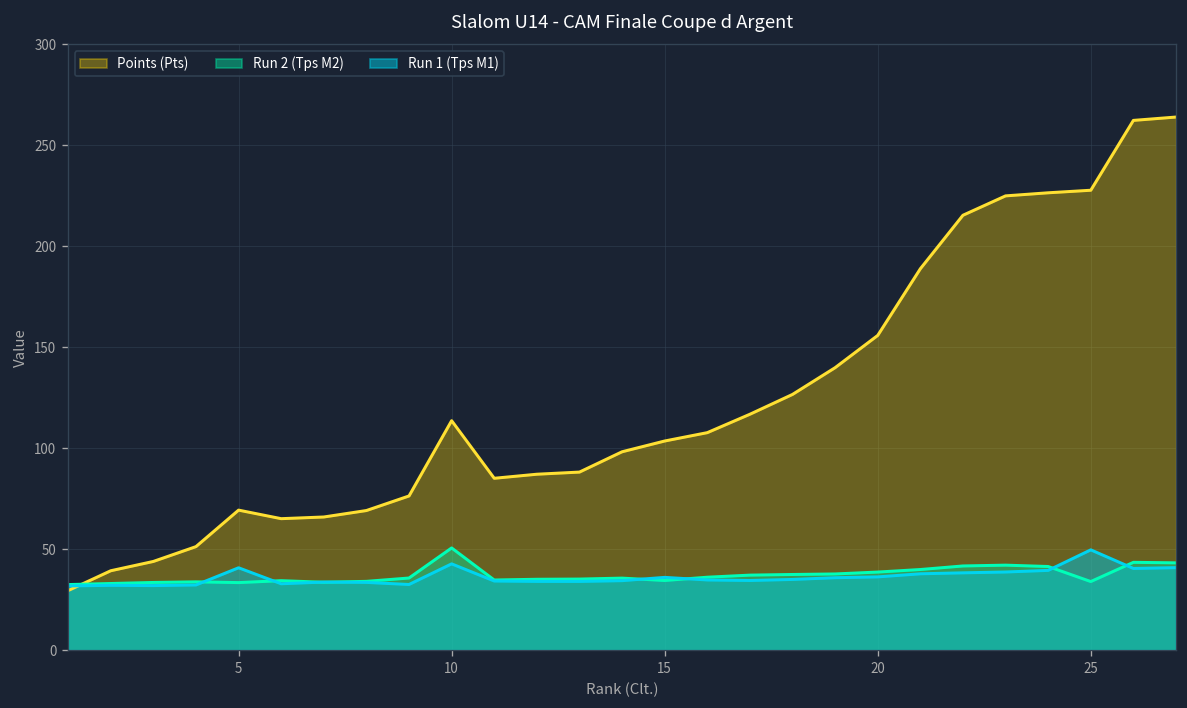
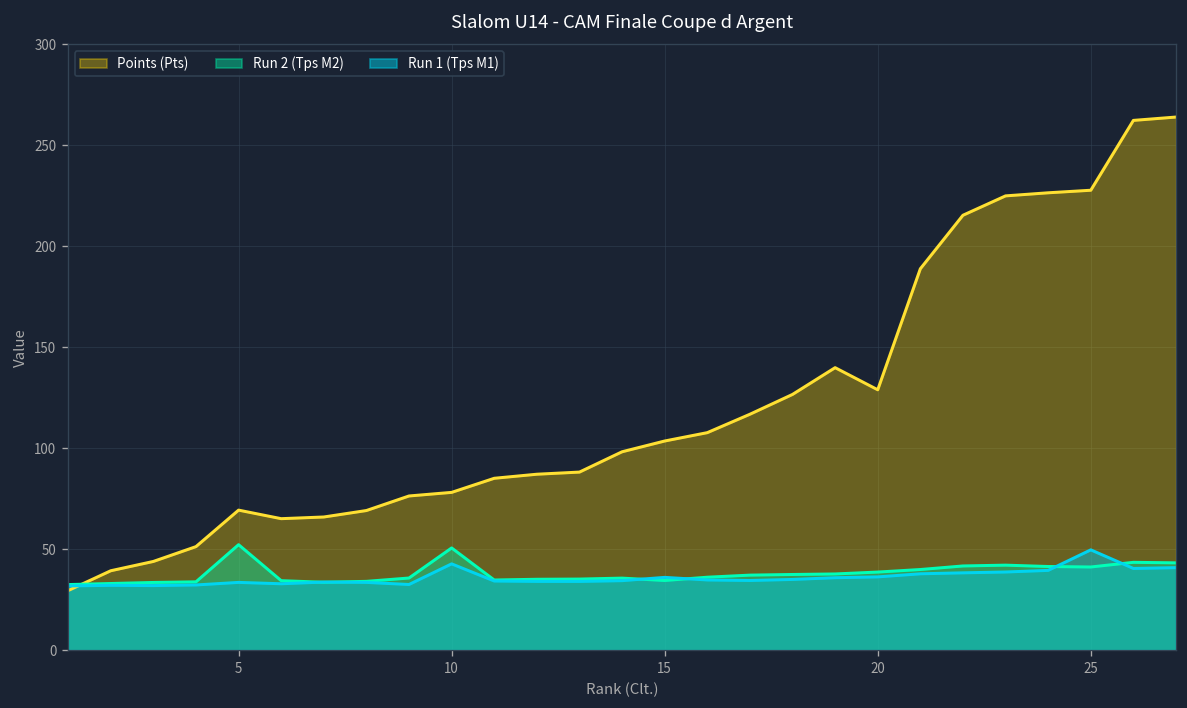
  {
    "Points (Pts)": {
      "5": 69,
-     "10": 114,
+     "10": 78,
      "15": 104,
-     "20": 156,
+     "20": 129,
      "25": 228
    },
    "Run 2 (Tps M2)": {
-     "5": 33,
+     "5": 52,
      "10": 51,
      "15": 34,
      "20": 39,
-     "25": 34
+     "25": 41
    },
    "Run 1 (Tps M1)": {
-     "5": 41,
+     "5": 34,
      "10": 43,
      "15": 36,
      "20": 36,
      "25": 50
    }
  }
